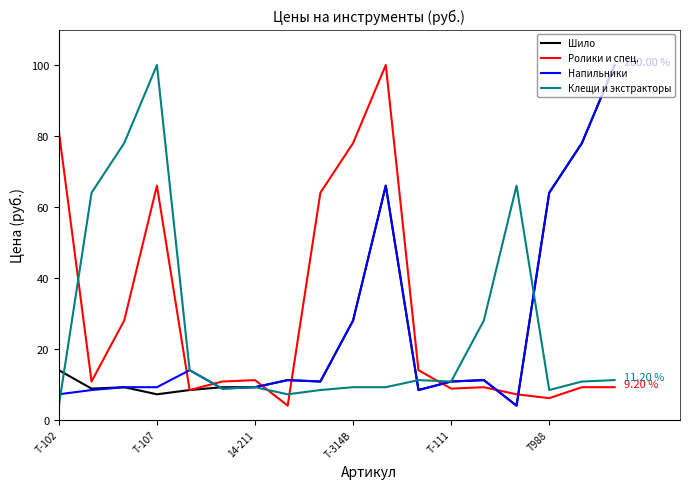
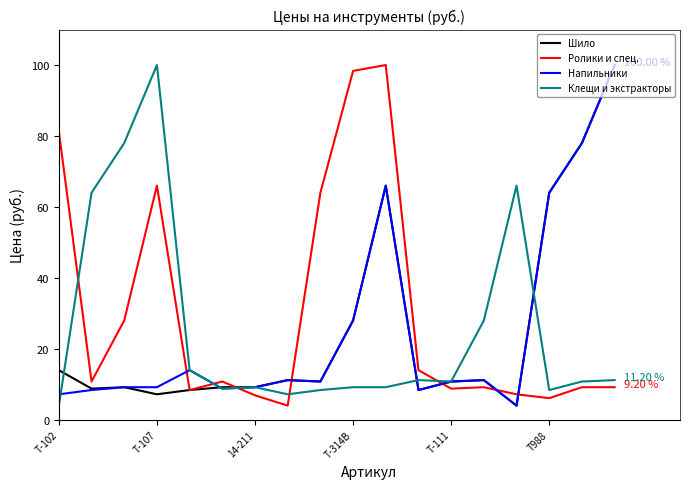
  {
    "Шило": {
      "Т-102": 14,
      "Т-107": 7
    },
    "Ролики и спец.": {
      "Т-102": 81,
      "Т-107": 66,
-     "14-211": 11,
-     "Т-314В": 78,
+     "14-211": 7,
+     "Т-314В": 98,
      "Т-111": 9,
      "T988": 6
    },
    "Напильники": {
      "Т-102": 7,
      "Т-107": 9
    },
    "Клещи и экстракторы": {
      "Т-102": 4,
      "Т-107": 100,
      "Т-314В": 9,
      "T988": 8
    }
  }
